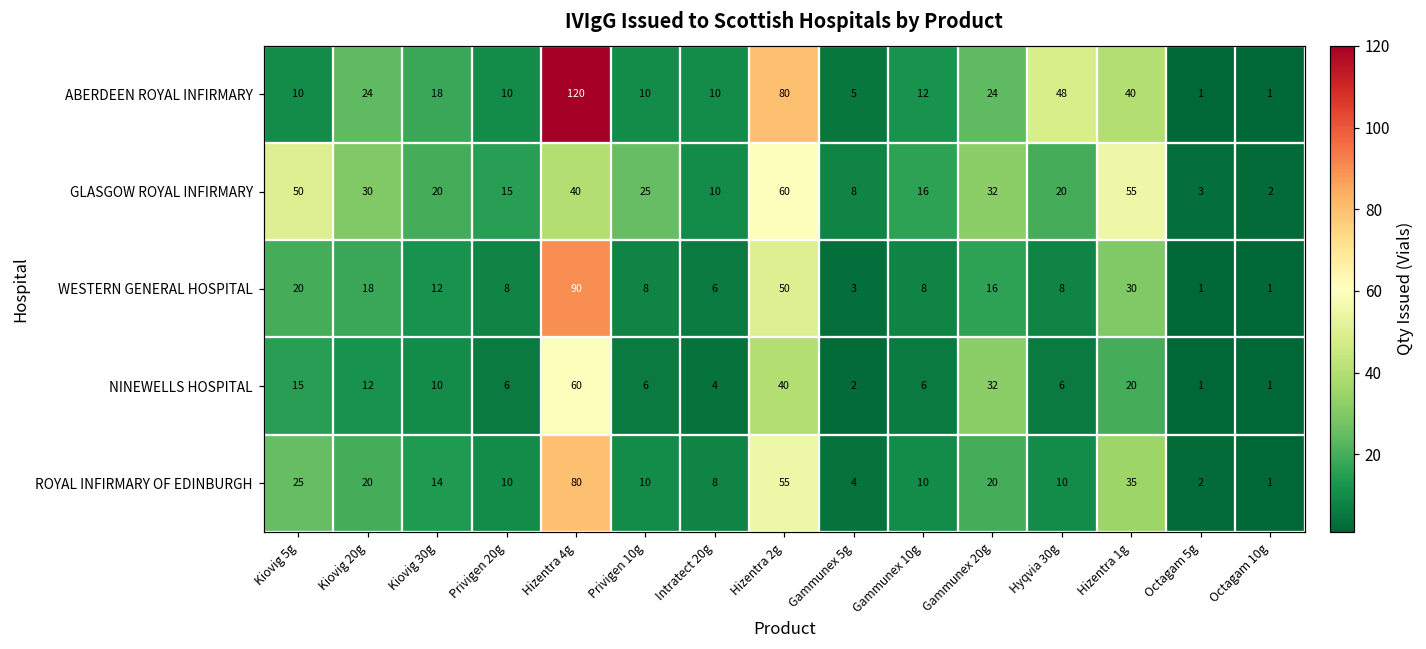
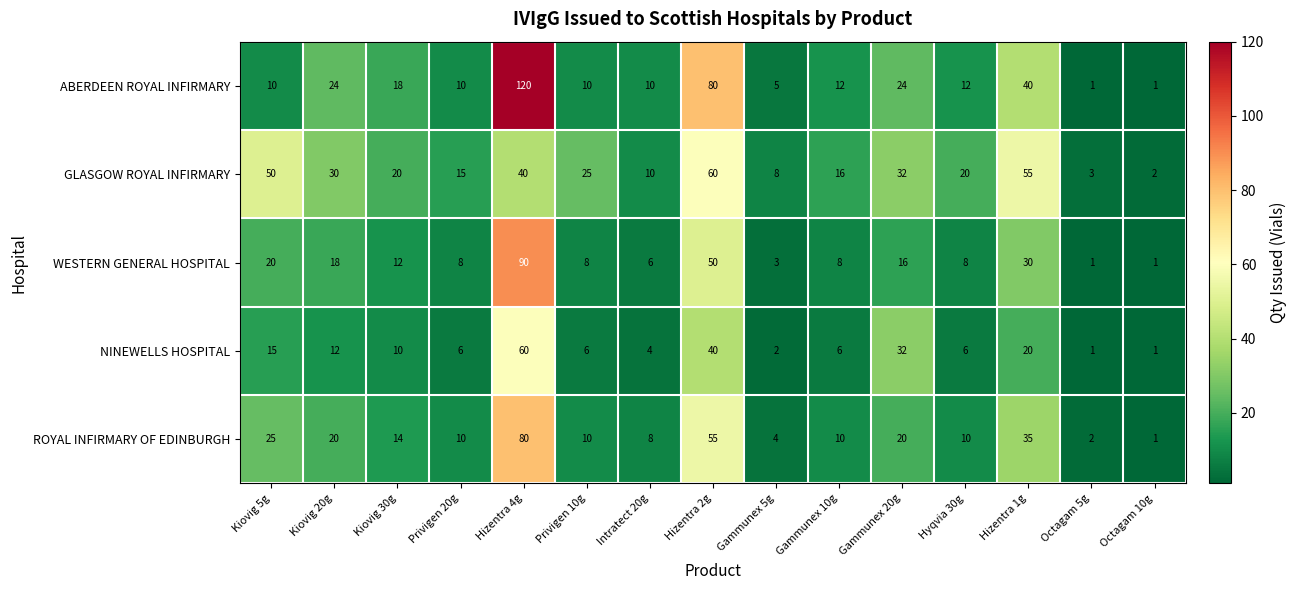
  {
    "ABERDEEN ROYAL INFIRMARY": {
      "Kiovig 5g": 10,
      "Kiovig 20g": 24,
      "Kiovig 30g": 18,
      "Privigen 20g": 10,
      "Hizentra 4g": 120,
      "Privigen 10g": 10,
      "Intratect 20g": 10,
      "Hizentra 2g": 80,
      "Gammunex 5g": 5,
      "Gammunex 10g": 12,
      "Gammunex 20g": 24,
-     "Hyqvia 30g": 48,
+     "Hyqvia 30g": 12,
      "Hizentra 1g": 40,
      "Octagam 5g": 1,
      "Octagam 10g": 1
    },
    "GLASGOW ROYAL INFIRMARY": {
      "Kiovig 5g": 50,
      "Kiovig 20g": 30,
      "Kiovig 30g": 20,
      "Privigen 20g": 15,
      "Hizentra 4g": 40,
      "Privigen 10g": 25,
      "Intratect 20g": 10,
      "Hizentra 2g": 60,
      "Gammunex 5g": 8,
      "Gammunex 10g": 16,
      "Gammunex 20g": 32,
      "Hyqvia 30g": 20,
      "Hizentra 1g": 55,
      "Octagam 5g": 3,
      "Octagam 10g": 2
    },
    "WESTERN GENERAL HOSPITAL": {
      "Kiovig 5g": 20,
      "Kiovig 20g": 18,
      "Kiovig 30g": 12,
      "Privigen 20g": 8,
      "Hizentra 4g": 90,
      "Privigen 10g": 8,
      "Intratect 20g": 6,
      "Hizentra 2g": 50,
      "Gammunex 5g": 3,
      "Gammunex 10g": 8,
      "Gammunex 20g": 16,
      "Hyqvia 30g": 8,
      "Hizentra 1g": 30,
      "Octagam 5g": 1,
      "Octagam 10g": 1
    },
    "NINEWELLS HOSPITAL": {
      "Kiovig 5g": 15,
      "Kiovig 20g": 12,
      "Kiovig 30g": 10,
      "Privigen 20g": 6,
      "Hizentra 4g": 60,
      "Privigen 10g": 6,
      "Intratect 20g": 4,
      "Hizentra 2g": 40,
      "Gammunex 5g": 2,
      "Gammunex 10g": 6,
      "Gammunex 20g": 32,
      "Hyqvia 30g": 6,
      "Hizentra 1g": 20,
      "Octagam 5g": 1,
      "Octagam 10g": 1
    },
    "ROYAL INFIRMARY OF EDINBURGH": {
      "Kiovig 5g": 25,
      "Kiovig 20g": 20,
      "Kiovig 30g": 14,
      "Privigen 20g": 10,
      "Hizentra 4g": 80,
      "Privigen 10g": 10,
      "Intratect 20g": 8,
      "Hizentra 2g": 55,
      "Gammunex 5g": 4,
      "Gammunex 10g": 10,
      "Gammunex 20g": 20,
      "Hyqvia 30g": 10,
      "Hizentra 1g": 35,
      "Octagam 5g": 2,
      "Octagam 10g": 1
    }
  }
